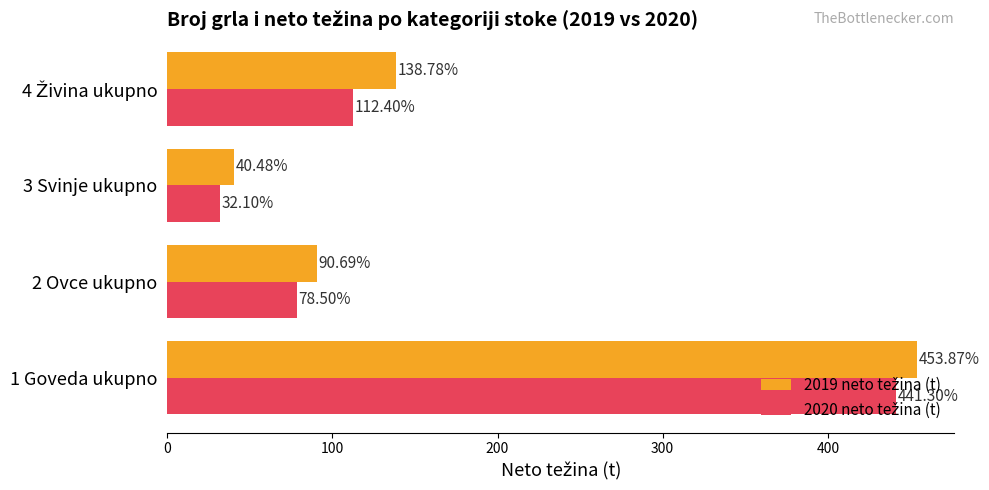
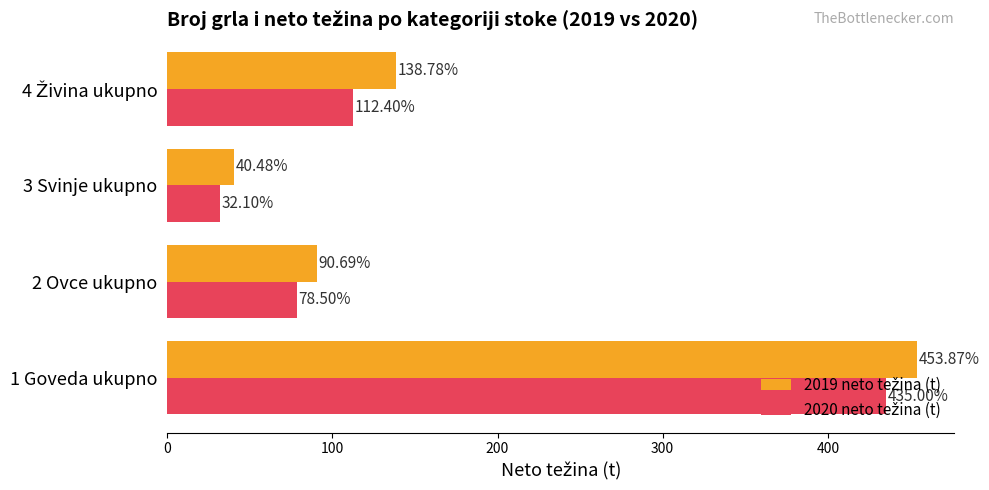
  {
    "2019 neto težina (t)": {
      "4 Živina ukupno": "138.78%",
      "3 Svinje ukupno": "40.48%",
      "2 Ovce ukupno": "90.69%",
      "1 Goveda ukupno": "453.87%"
    },
    "2020 neto težina (t)": {
      "4 Živina ukupno": "112.40%",
      "3 Svinje ukupno": "32.10%",
      "2 Ovce ukupno": "78.50%",
-     "1 Goveda ukupno": "441.30%"
+     "1 Goveda ukupno": "435.00%"
    }
  }
